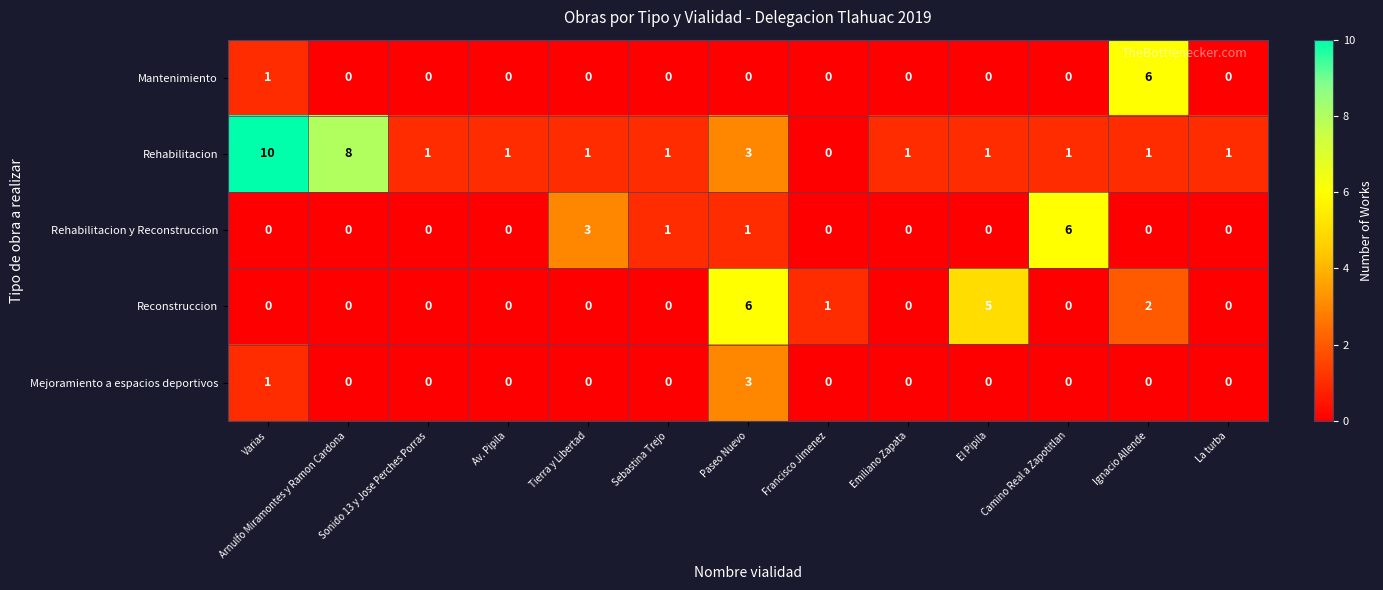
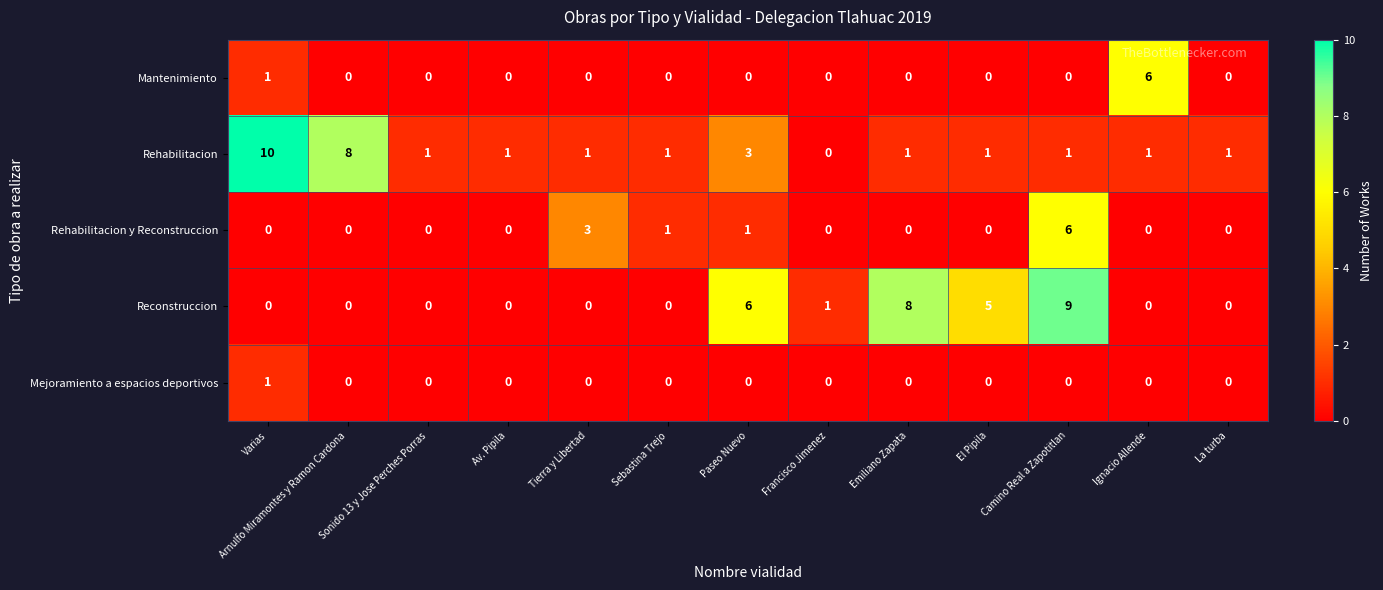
  {
    "Mantenimiento": {
      "Varias": 1,
      "Arnulfo Miramontes y Ramon Cardona": 0,
      "Sonido 13 y Jose Perches Porras": 0,
      "Av. Pipila": 0,
      "Tierra y Libertad": 0,
      "Sebastina Trejo": 0,
      "Paseo Nuevo": 0,
      "Francisco Jimenez": 0,
      "Emiliano Zapata": 0,
      "El Pipila": 0,
      "Camino Real a Zapotitlan": 0,
      "La turba": 0
    },
    "Rehabilitacion": {
      "Varias": 10,
      "Arnulfo Miramontes y Ramon Cardona": 8,
      "Sonido 13 y Jose Perches Porras": 1,
      "Av. Pipila": 1,
      "Tierra y Libertad": 1,
      "Sebastina Trejo": 1,
      "Paseo Nuevo": 3,
      "Francisco Jimenez": 0,
      "Emiliano Zapata": 1,
      "El Pipila": 1,
      "Camino Real a Zapotitlan": 1,
      "Ignacio Allende": 1,
      "La turba": 1
    },
    "Rehabilitacion y Reconstruccion": {
      "Varias": 0,
      "Arnulfo Miramontes y Ramon Cardona": 0,
      "Sonido 13 y Jose Perches Porras": 0,
      "Av. Pipila": 0,
      "Tierra y Libertad": 3,
      "Sebastina Trejo": 1,
      "Paseo Nuevo": 1,
      "Francisco Jimenez": 0,
      "Emiliano Zapata": 0,
      "El Pipila": 0,
      "Camino Real a Zapotitlan": 6,
      "Ignacio Allende": 0,
      "La turba": 0
    },
    "Reconstruccion": {
      "Varias": 0,
      "Arnulfo Miramontes y Ramon Cardona": 0,
      "Sonido 13 y Jose Perches Porras": 0,
      "Av. Pipila": 0,
      "Tierra y Libertad": 0,
      "Sebastina Trejo": 0,
      "Paseo Nuevo": 6,
      "Francisco Jimenez": 1,
-     "Emiliano Zapata": 0,
+     "Emiliano Zapata": 8,
      "El Pipila": 5,
-     "Camino Real a Zapotitlan": 0,
-     "Ignacio Allende": 2,
+     "Camino Real a Zapotitlan": 9,
+     "Ignacio Allende": 0,
      "La turba": 0
    },
    "Mejoramiento a espacios deportivos": {
      "Varias": 1,
      "Arnulfo Miramontes y Ramon Cardona": 0,
      "Sonido 13 y Jose Perches Porras": 0,
      "Av. Pipila": 0,
      "Tierra y Libertad": 0,
      "Sebastina Trejo": 0,
-     "Paseo Nuevo": 3,
+     "Paseo Nuevo": 0,
      "Francisco Jimenez": 0,
      "Emiliano Zapata": 0,
      "El Pipila": 0,
      "Camino Real a Zapotitlan": 0,
      "Ignacio Allende": 0,
      "La turba": 0
    }
  }
